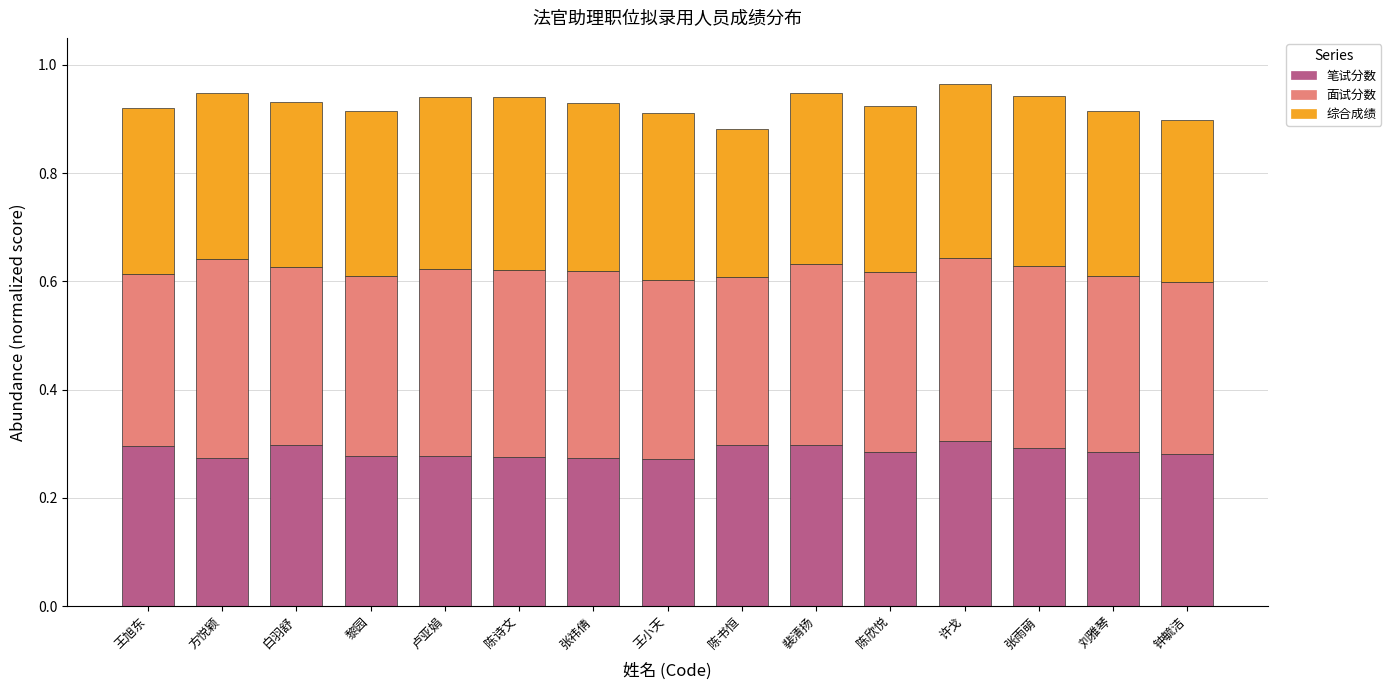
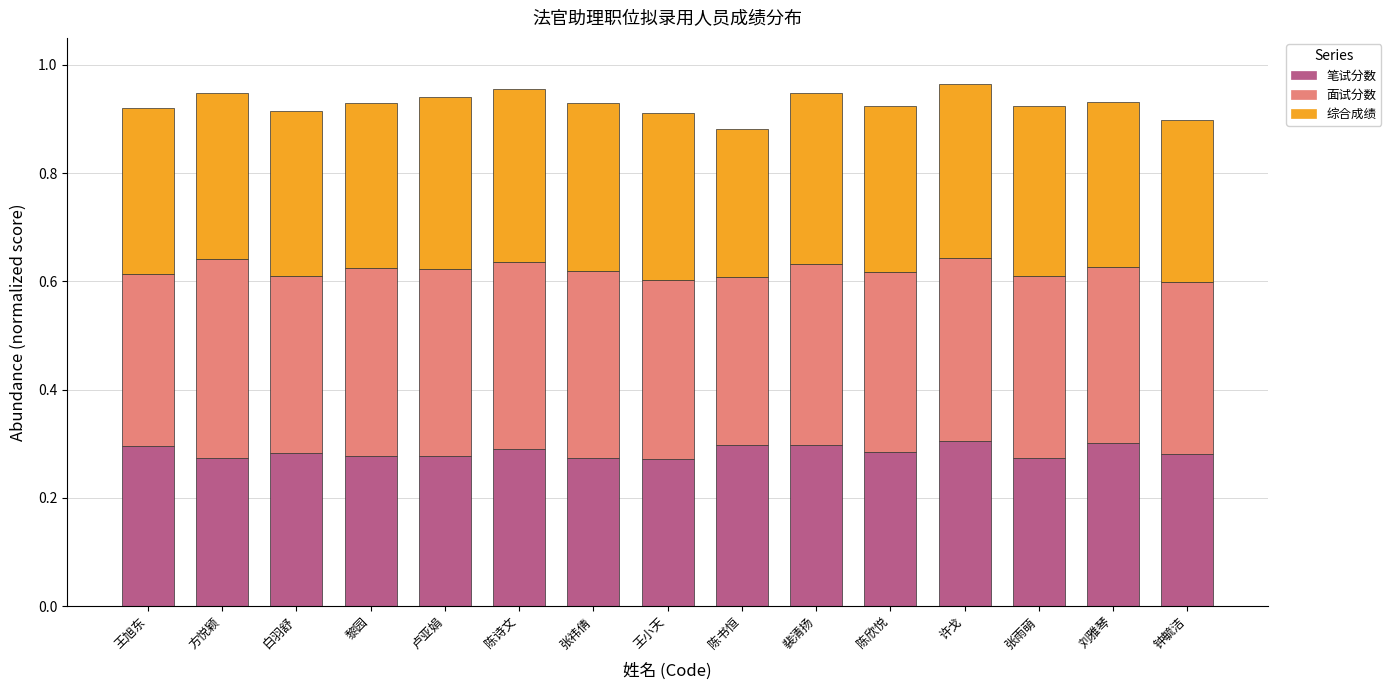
  {
    "笔试分数": {
      "王旭东": 0.30,
      "方悦颖": 0.27,
-     "白羽舒": 0.30,
+     "白羽舒": 0.28,
      "黎园": 0.28,
      "卢亚娟": 0.28,
-     "陈诗文": 0.28,
+     "陈诗文": 0.29,
      "张祎倩": 0.27,
      "王小天": 0.27,
      "陈书恒": 0.30,
      "裴清扬": 0.30,
      "陈欣悦": 0.29,
      "许戈": 0.31,
-     "张雨萌": 0.29,
-     "刘雅琴": 0.29,
+     "张雨萌": 0.27,
+     "刘雅琴": 0.30,
      "钟毓洁": 0.28
    },
    "面试分数": {
      "王旭东": 0.32,
      "方悦颖": 0.37,
      "白羽舒": 0.33,
-     "黎园": 0.33,
+     "黎园": 0.35,
      "卢亚娟": 0.35,
      "陈诗文": 0.35,
      "张祎倩": 0.35,
      "王小天": 0.33,
      "陈书恒": 0.31,
      "裴清扬": 0.33,
      "陈欣悦": 0.33,
      "许戈": 0.34,
      "张雨萌": 0.34,
      "刘雅琴": 0.32,
      "钟毓洁": 0.32
    },
    "综合成绩": {
      "王旭东": 0.31,
      "方悦颖": 0.31,
      "白羽舒": 0.30,
      "黎园": 0.30,
      "卢亚娟": 0.32,
      "陈诗文": 0.32,
      "张祎倩": 0.31,
      "王小天": 0.31,
      "陈书恒": 0.27,
      "裴清扬": 0.32,
      "陈欣悦": 0.31,
      "许戈": 0.32,
      "张雨萌": 0.31,
      "刘雅琴": 0.31,
      "钟毓洁": 0.30
    }
  }
